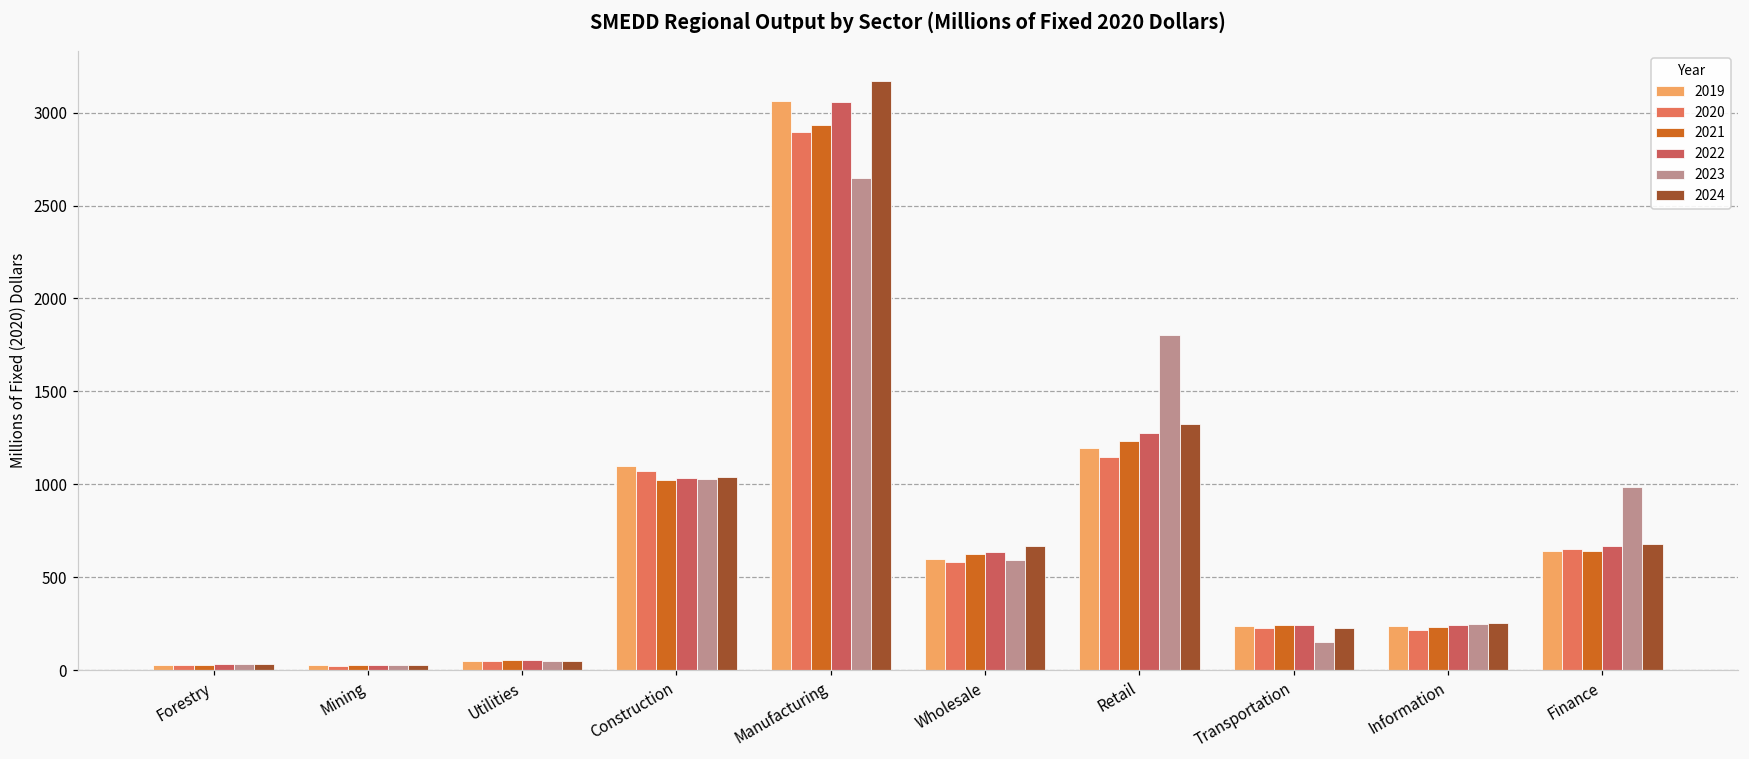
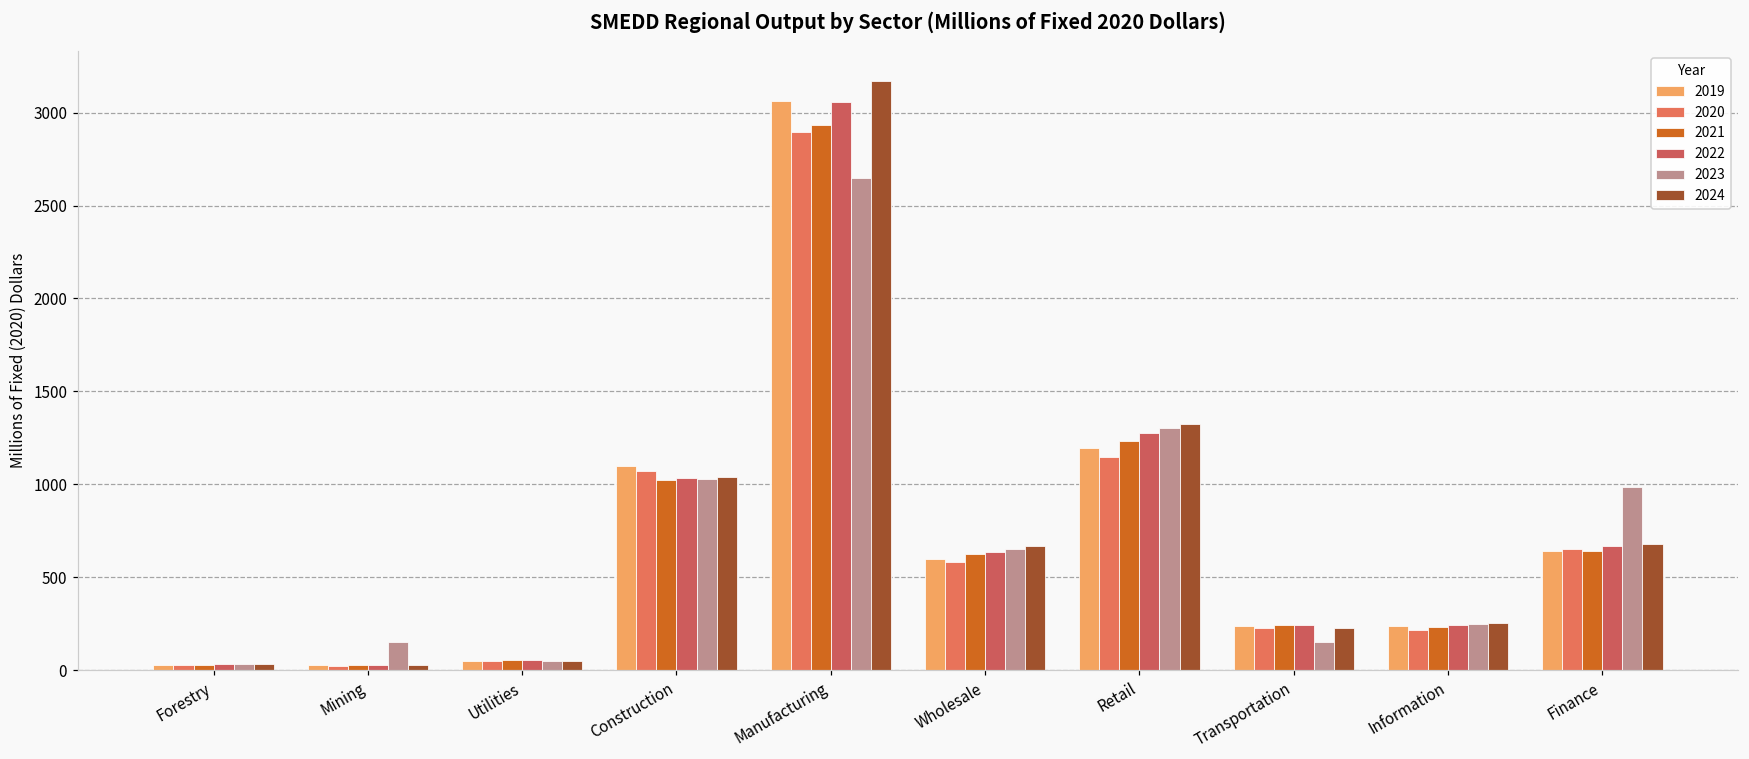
  {
    "2023": {
      "Forestry": 30,
-     "Mining": 30,
+     "Mining": 150,
      "Utilities": 50,
      "Construction": 1030,
      "Manufacturing": 2650,
-     "Wholesale": 590,
-     "Retail": 1800,
+     "Wholesale": 650,
+     "Retail": 1300,
      "Transportation": 150,
      "Information": 250,
      "Finance": 980
    }
  }
